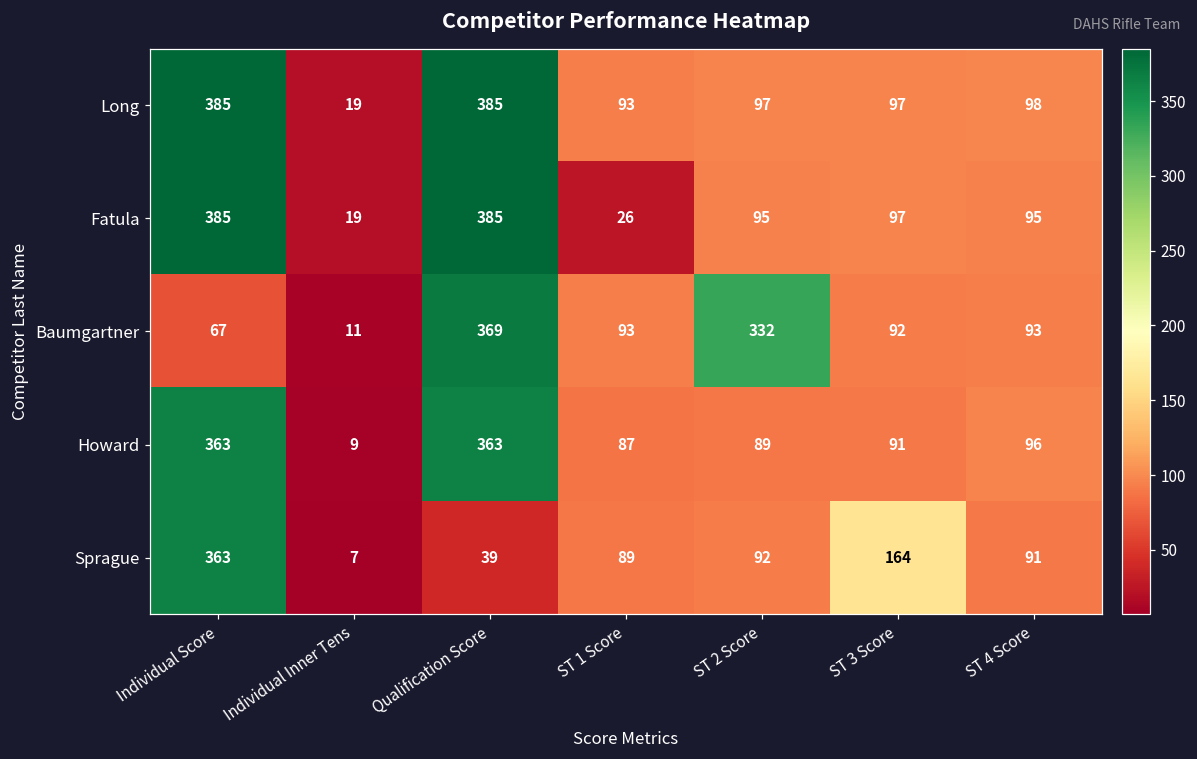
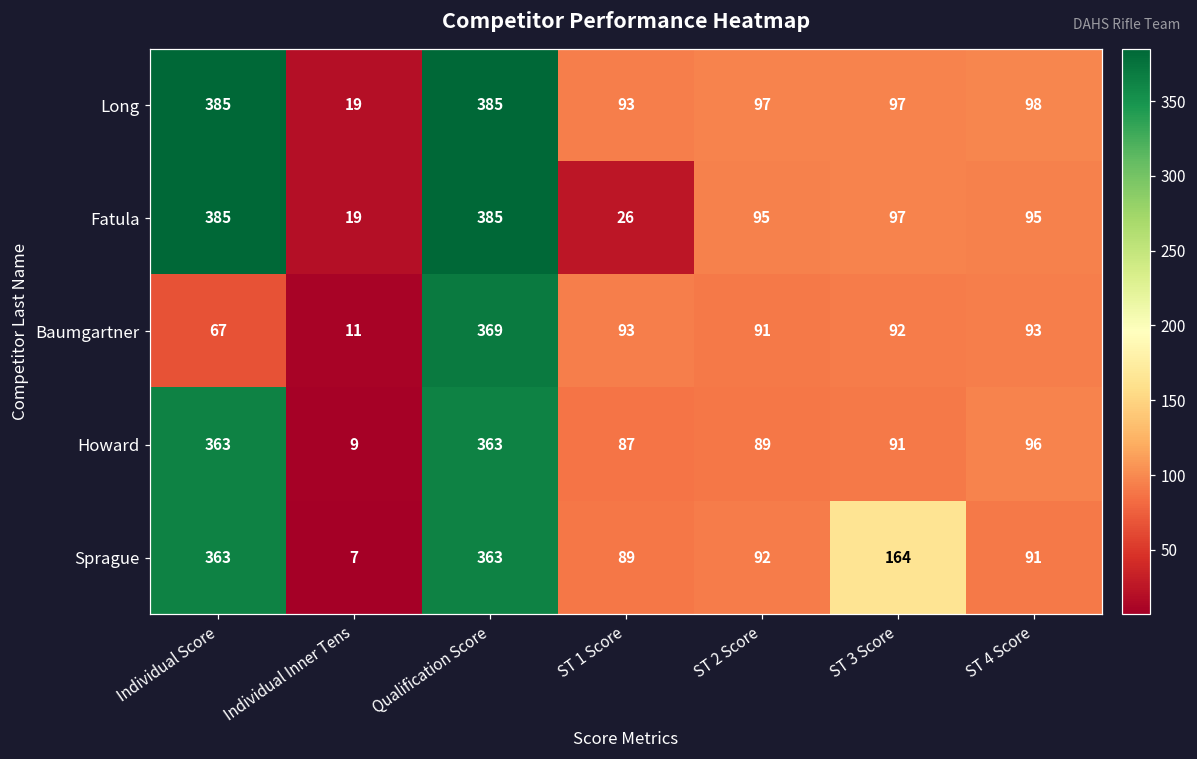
  {
    "Long": {
      "Individual Score": 385,
      "Individual Inner Tens": 19,
      "Qualification Score": 385,
      "ST 1 Score": 93,
      "ST 2 Score": 97,
      "ST 3 Score": 97,
      "ST 4 Score": 98
    },
    "Fatula": {
      "Individual Score": 385,
      "Individual Inner Tens": 19,
      "Qualification Score": 385,
      "ST 1 Score": 26,
      "ST 2 Score": 95,
      "ST 3 Score": 97,
      "ST 4 Score": 95
    },
    "Baumgartner": {
      "Individual Score": 67,
      "Individual Inner Tens": 11,
      "Qualification Score": 369,
      "ST 1 Score": 93,
-     "ST 2 Score": 332,
+     "ST 2 Score": 91,
      "ST 3 Score": 92,
      "ST 4 Score": 93
    },
    "Howard": {
      "Individual Score": 363,
      "Individual Inner Tens": 9,
      "Qualification Score": 363,
      "ST 1 Score": 87,
      "ST 2 Score": 89,
      "ST 3 Score": 91,
      "ST 4 Score": 96
    },
    "Sprague": {
      "Individual Score": 363,
      "Individual Inner Tens": 7,
-     "Qualification Score": 39,
+     "Qualification Score": 363,
      "ST 1 Score": 89,
      "ST 2 Score": 92,
      "ST 3 Score": 164,
      "ST 4 Score": 91
    }
  }
